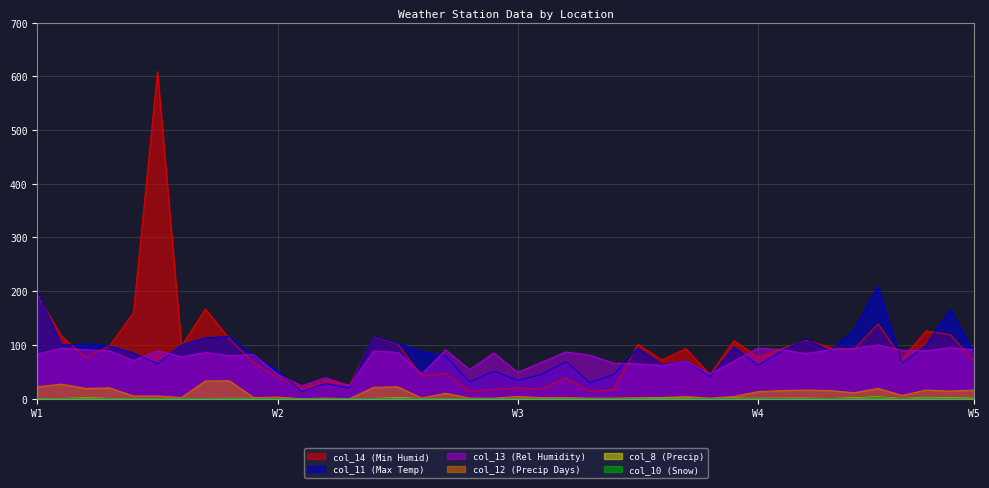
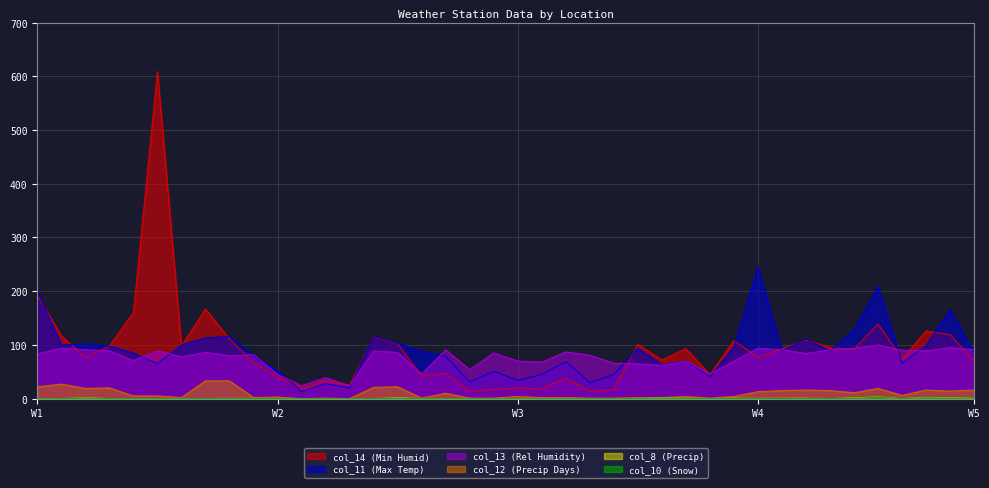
  {
    "col_14 (Min Humid)": {
      "W1": 190,
      "W2": 40,
      "W3": 20,
      "W4": 80,
      "W5": 70
    },
    "col_11 (Max Temp)": {
      "W1": 200,
      "W2": 50,
      "W3": 30,
-     "W4": 60,
+     "W4": 250,
      "W5": 90
    },
    "col_13 (Rel Humidity)": {
      "W1": 80,
      "W2": 50,
-     "W3": 50,
+     "W3": 70,
      "W4": 90,
      "W5": 90
    },
    "col_12 (Precip Days)": {
      "W1": 20,
      "W4": 10,
      "W5": 20
    }
  }
